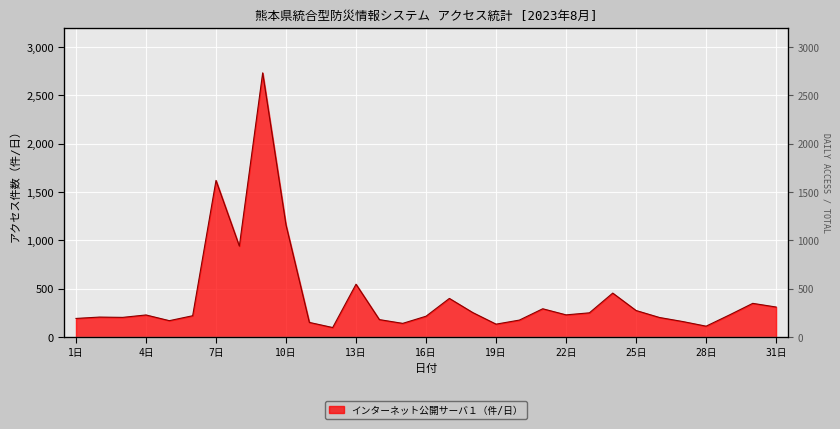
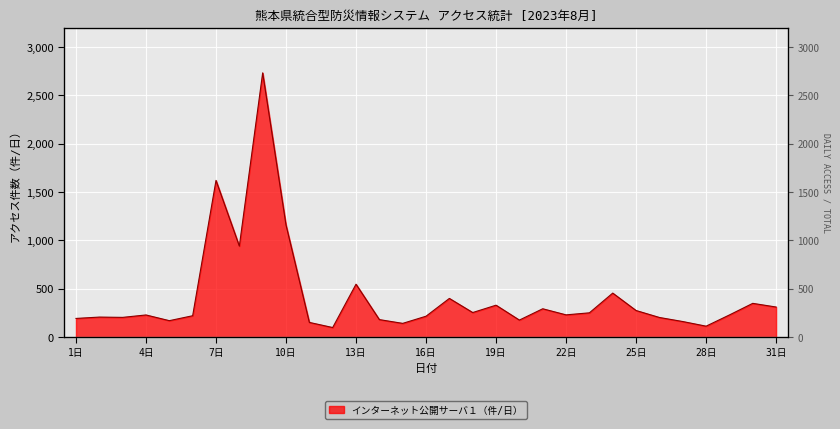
  {
    "1日": "200",
    "4日": "200",
    "7日": "1,600",
    "10日": "1,200",
    "13日": "500",
    "16日": "200",
-   "19日": "100",
+   "19日": "300",
    "22日": "200",
    "25日": "300",
    "28日": "100",
    "31日": "300"
  }
